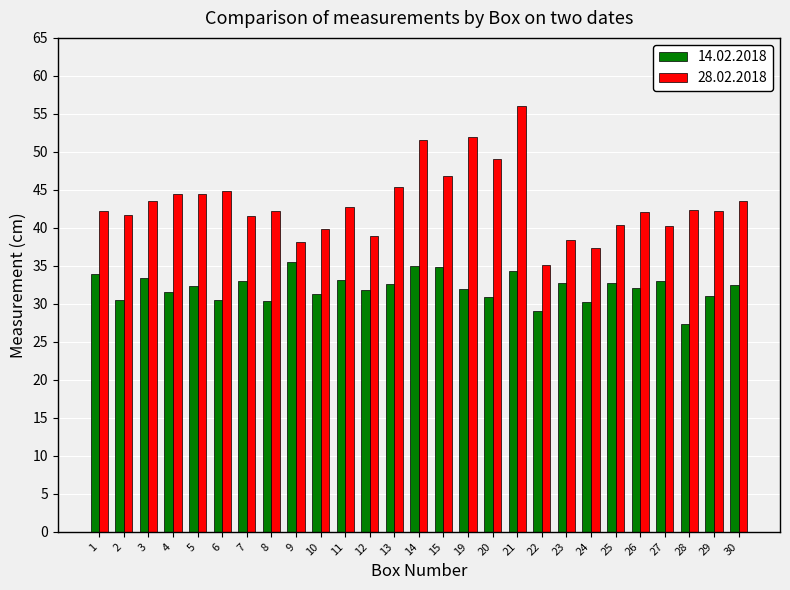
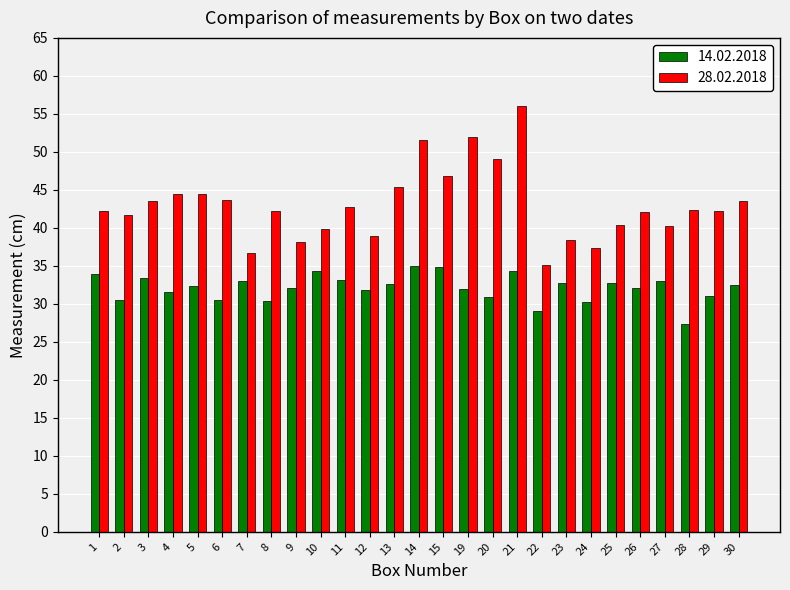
  {
    "14.02.2018": {
      "1": 34,
      "2": 31,
      "3": 33,
      "4": 32,
      "5": 32,
      "6": 31,
      "7": 33,
      "8": 30,
-     "9": 36,
-     "10": 31,
+     "9": 32,
+     "10": 34,
      "11": 33,
      "12": 32,
      "13": 33,
      "14": 35,
      "15": 35,
      "19": 32,
      "20": 31,
      "21": 34,
      "22": 29,
      "23": 33,
      "24": 30,
      "25": 33,
      "26": 32,
      "27": 33,
      "28": 27,
      "29": 31,
      "30": 33
    },
    "28.02.2018": {
      "1": 42,
      "2": 42,
      "3": 44,
      "4": 44,
      "5": 44,
-     "6": 45,
-     "7": 42,
+     "6": 44,
+     "7": 37,
      "8": 42,
      "9": 38,
      "10": 40,
      "11": 43,
      "12": 39,
      "13": 45,
      "14": 52,
      "15": 47,
      "19": 52,
      "20": 49,
      "21": 56,
      "22": 35,
      "23": 38,
      "24": 37,
      "25": 40,
      "26": 42,
      "27": 40,
      "28": 42,
      "29": 42,
      "30": 44
    }
  }
